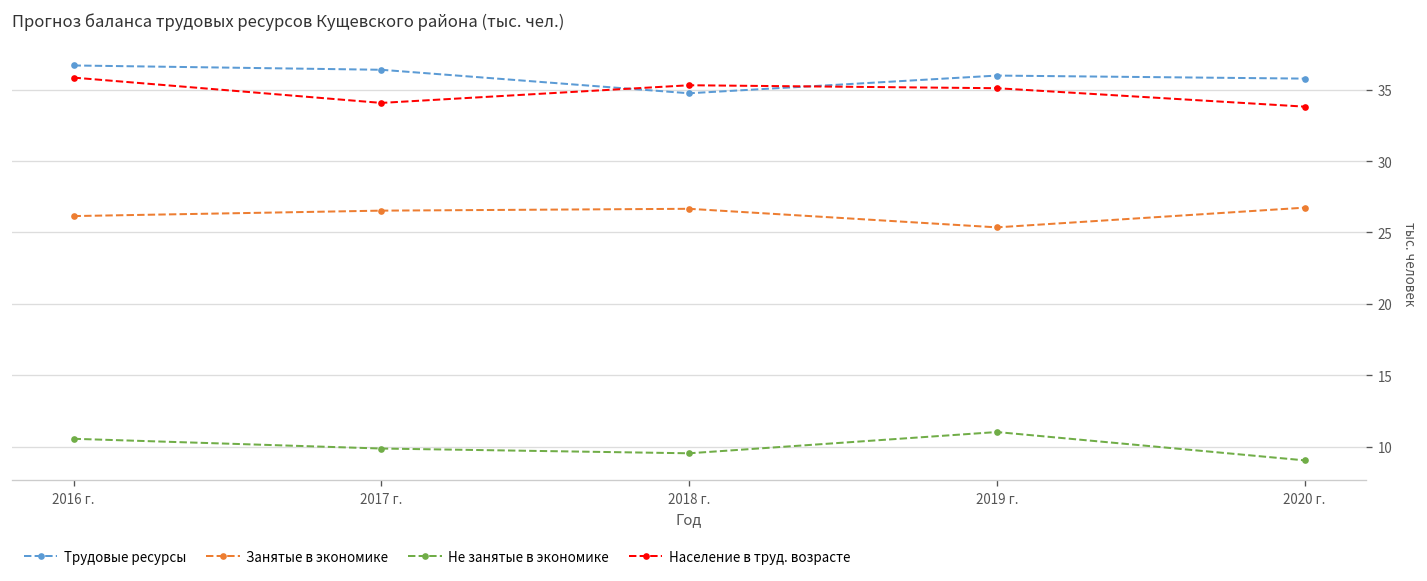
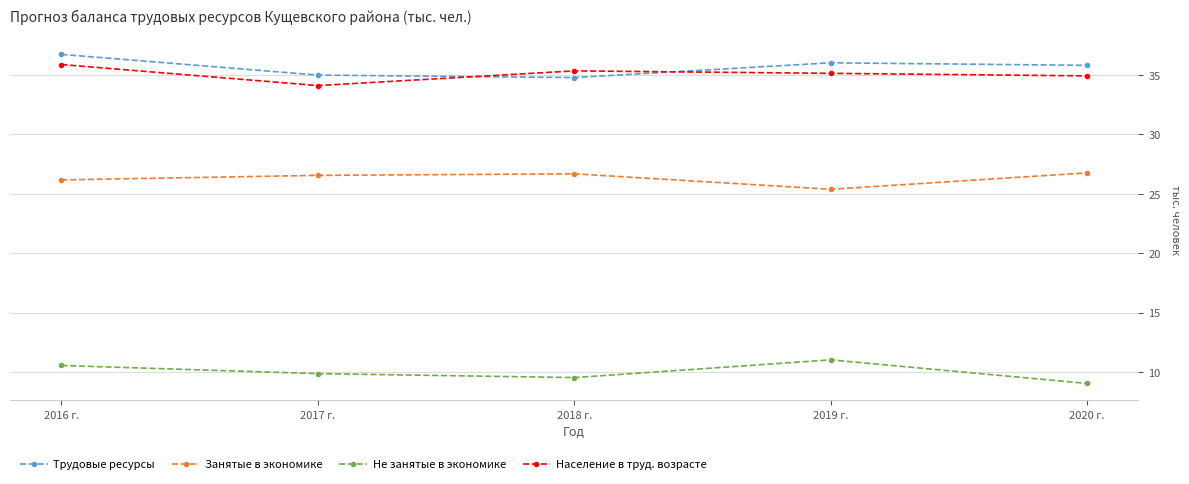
  {
    "Трудовые ресурсы": {
      "2016 г.": 36.7,
-     "2017 г.": 36.4,
+     "2017 г.": 35.0,
      "2018 г.": 34.8,
      "2019 г.": 36.0,
      "2020 г.": 35.8
    },
    "Занятые в экономике": {
      "2016 г.": 26.2,
      "2017 г.": 26.5,
      "2018 г.": 26.7,
      "2019 г.": 25.4,
      "2020 г.": 26.7
    },
    "Не занятые в экономике": {
      "2016 г.": 10.6,
      "2017 г.": 9.9,
      "2018 г.": 9.5,
      "2019 г.": 11.0,
      "2020 г.": 9.0
    },
    "Население в труд. возрасте": {
      "2016 г.": 35.8,
      "2017 г.": 34.1,
      "2018 г.": 35.3,
      "2019 г.": 35.1,
-     "2020 г.": 33.8
+     "2020 г.": 34.9
    }
  }
